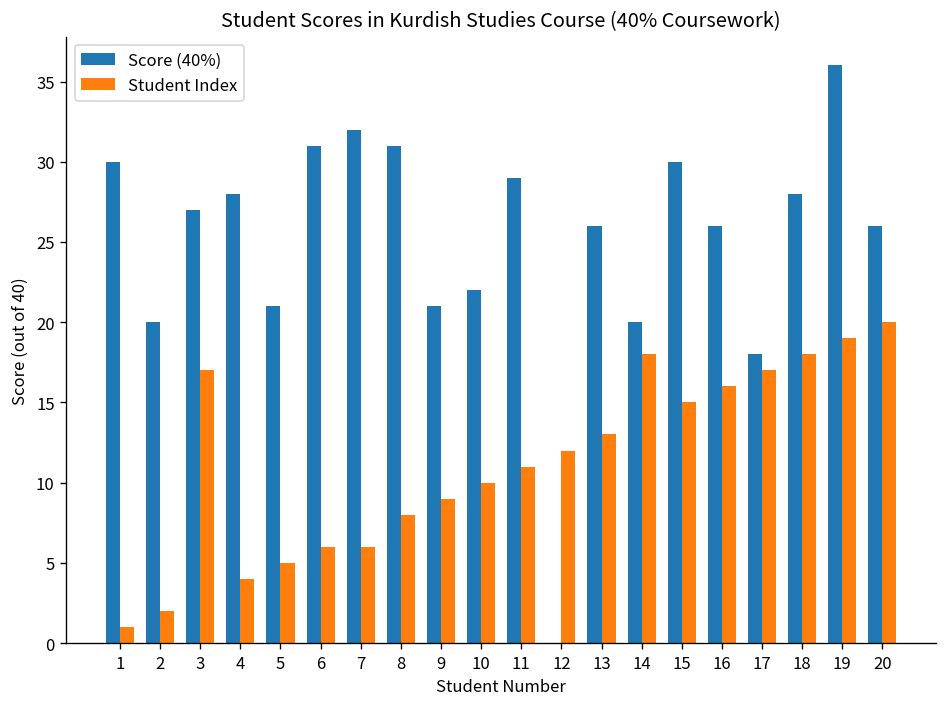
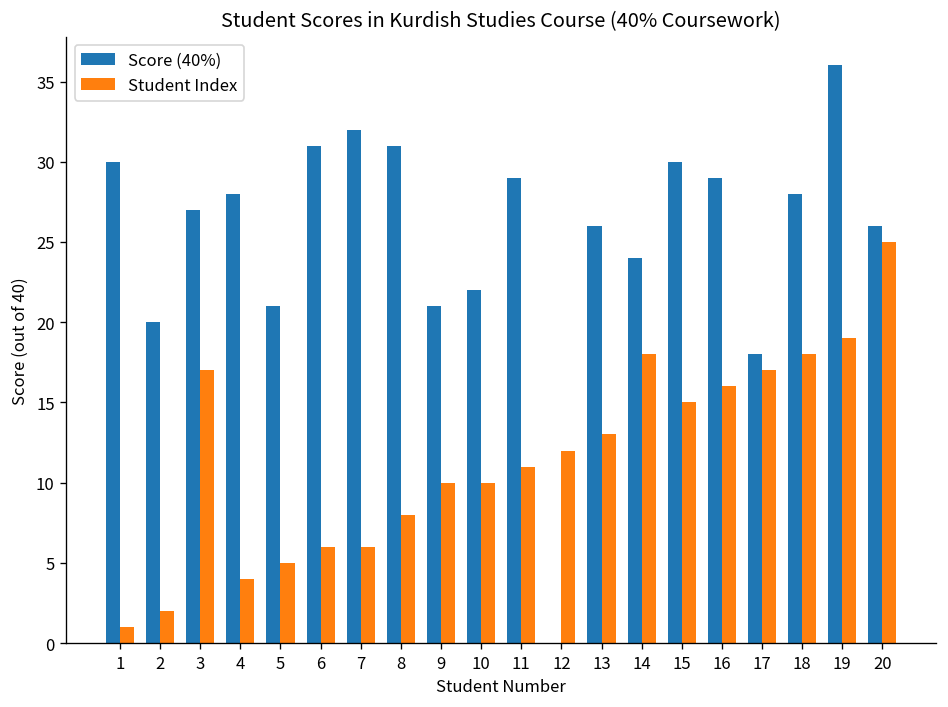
  {
    "Score (40%)": {
      "1": 30,
      "2": 20,
      "3": 27,
      "4": 28,
      "5": 21,
      "6": 31,
      "7": 32,
      "8": 31,
      "9": 21,
      "10": 22,
      "11": 29,
      "12": 0,
      "13": 26,
-     "14": 20,
+     "14": 24,
      "15": 30,
-     "16": 26,
+     "16": 29,
      "17": 18,
      "18": 28,
      "19": 36,
      "20": 26
    },
    "Student Index": {
      "1": 1,
      "2": 2,
      "3": 17,
      "4": 4,
      "5": 5,
      "6": 6,
      "7": 6,
      "8": 8,
-     "9": 9,
+     "9": 10,
      "10": 10,
      "11": 11,
      "12": 12,
      "13": 13,
      "14": 18,
      "15": 15,
      "16": 16,
      "17": 17,
      "18": 18,
      "19": 19,
-     "20": 20
+     "20": 25
    }
  }
